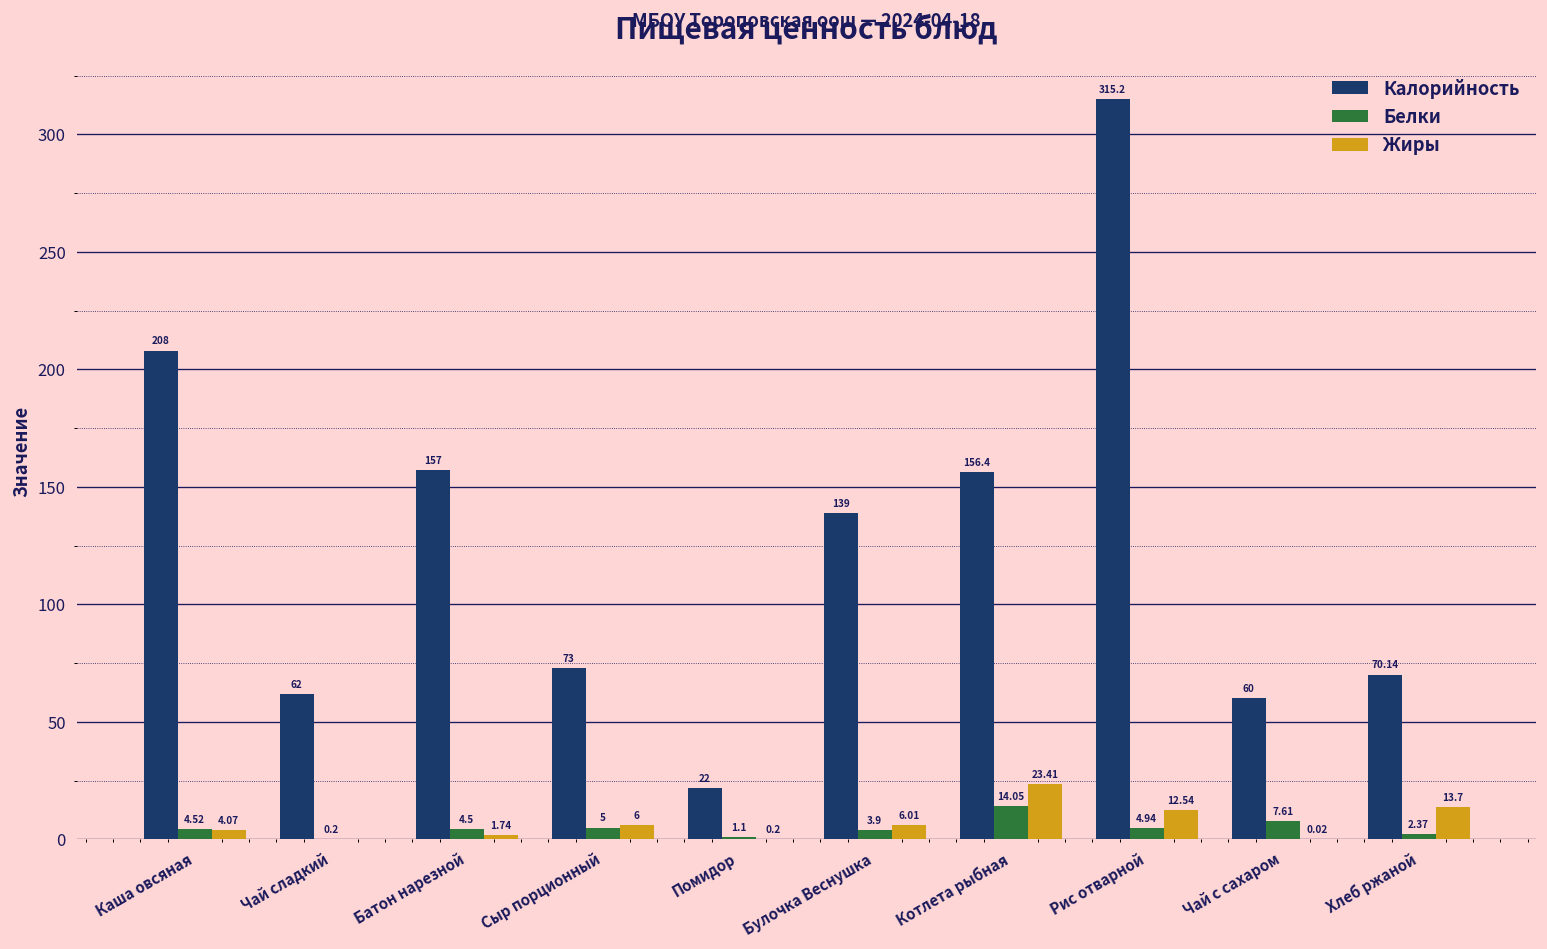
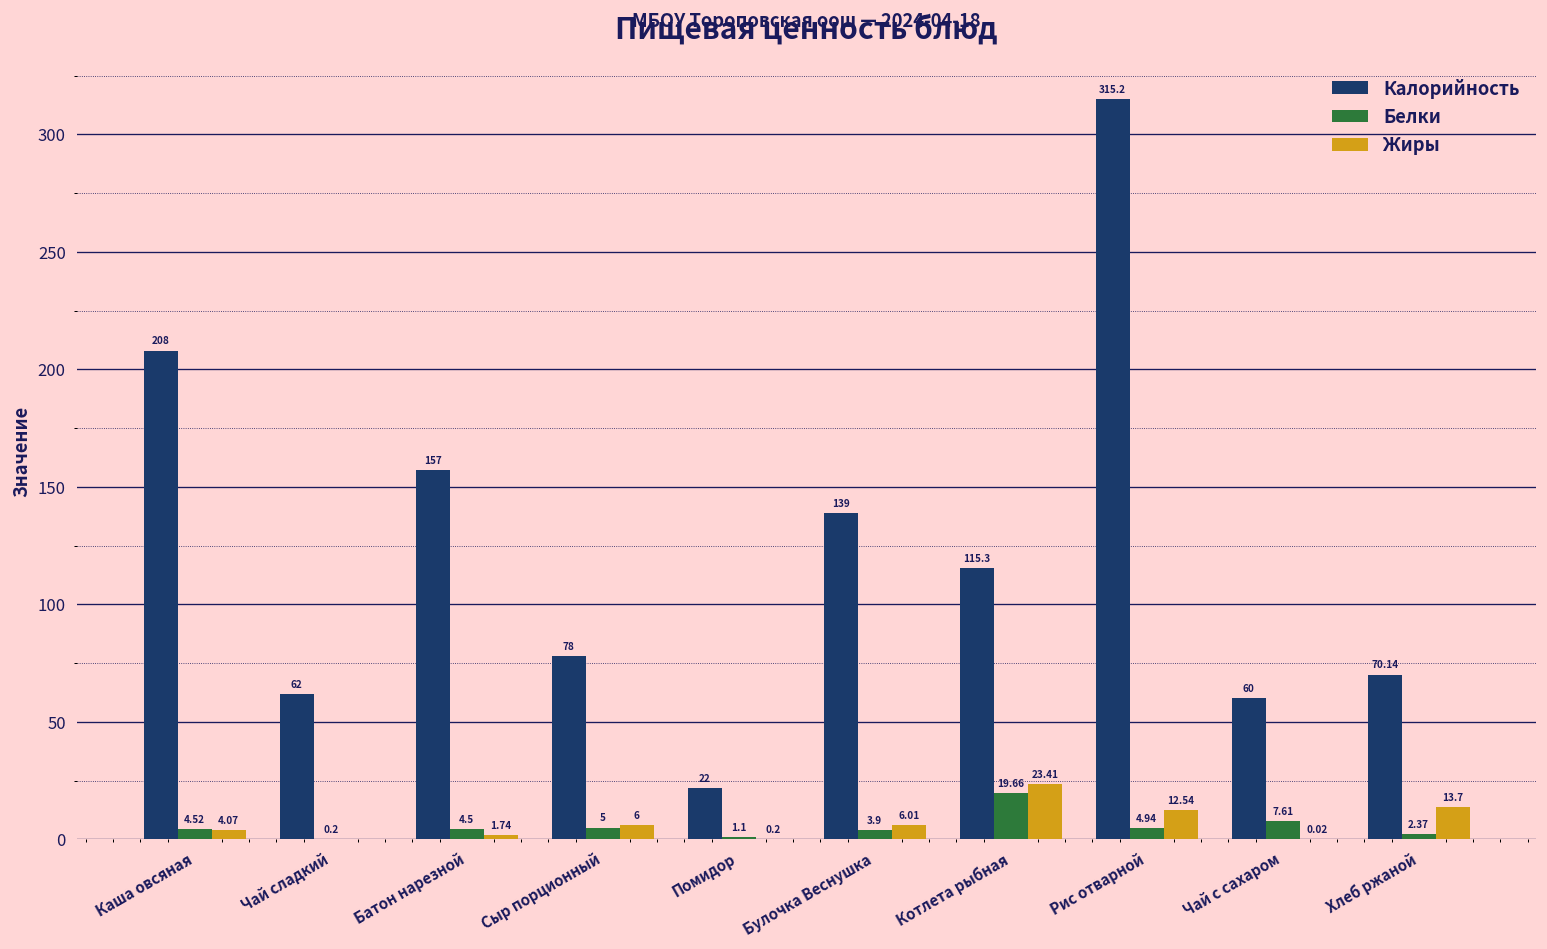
  {
    "Калорийность": {
      "Каша овсяная": 208,
      "Чай сладкий": 62,
      "Батон нарезной": 157,
-     "Сыр порционный": 73,
+     "Сыр порционный": 78,
      "Помидор": 22,
      "Булочка Веснушка": 139,
-     "Котлета рыбная": 156.4,
+     "Котлета рыбная": 115.3,
      "Рис отварной": 315.2,
      "Чай с сахаром": 60,
      "Хлеб ржаной": 70.14
    },
    "Белки": {
      "Каша овсяная": 4.52,
      "Чай сладкий": 0.2,
      "Батон нарезной": 4.5,
      "Сыр порционный": 5,
      "Помидор": 1.1,
      "Булочка Веснушка": 3.9,
-     "Котлета рыбная": 14.05,
+     "Котлета рыбная": 19.66,
      "Рис отварной": 4.94,
      "Чай с сахаром": 7.61,
      "Хлеб ржаной": 2.37
    },
    "Жиры": {
      "Каша овсяная": 4.07,
      "Батон нарезной": 1.74,
      "Сыр порционный": 6,
      "Помидор": 0.2,
      "Булочка Веснушка": 6.01,
      "Котлета рыбная": 23.41,
      "Рис отварной": 12.54,
      "Чай с сахаром": 0.02,
      "Хлеб ржаной": 13.7
    }
  }
